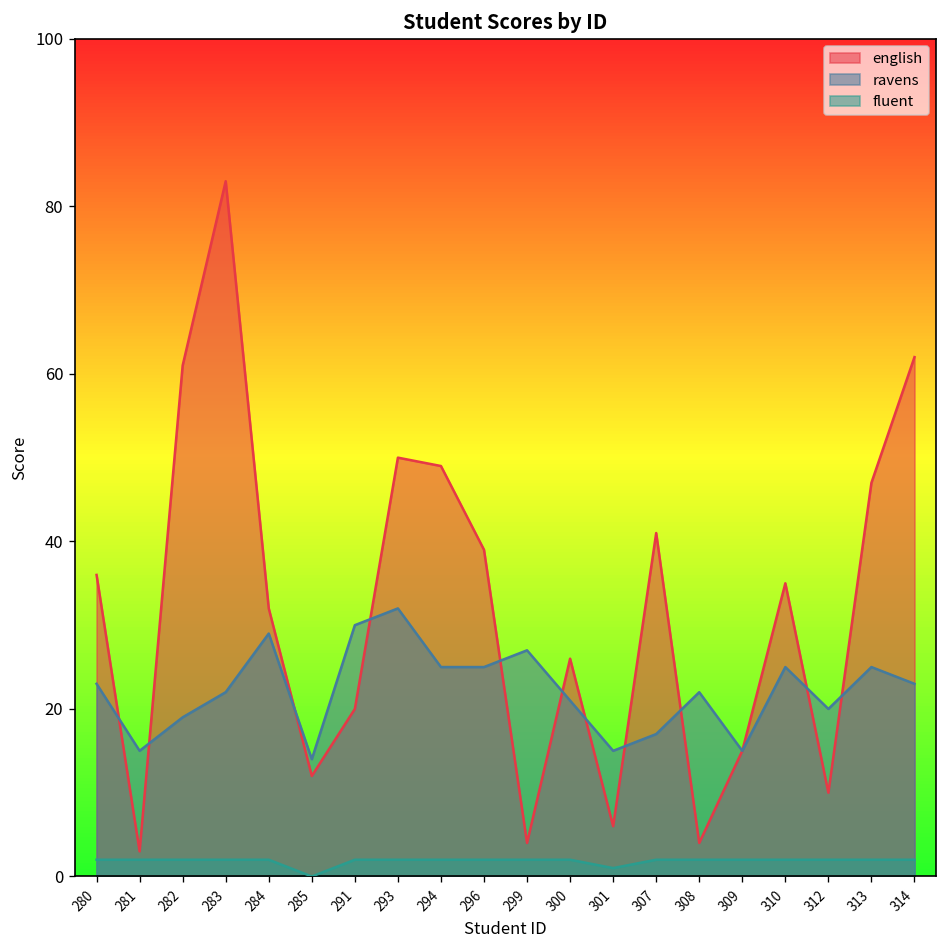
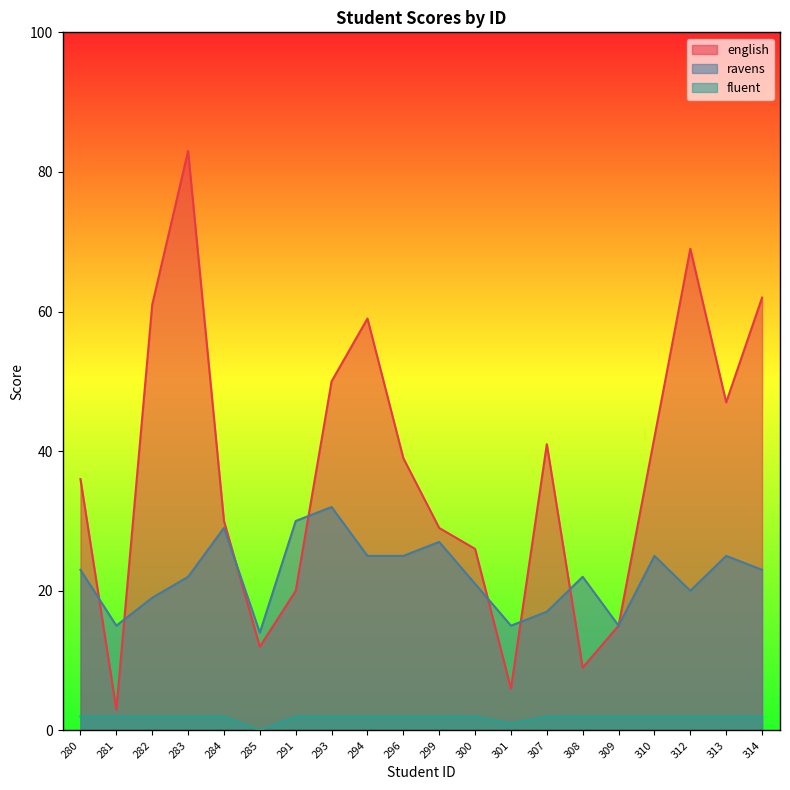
  {
    "english": {
      "280": 36,
      "281": 3,
      "282": 61,
      "283": 83,
-     "284": 32,
+     "284": 30,
      "285": 12,
      "291": 20,
      "293": 50,
-     "294": 49,
+     "294": 59,
      "296": 39,
-     "299": 4,
+     "299": 29,
      "300": 26,
      "301": 6,
      "307": 41,
-     "308": 4,
-     "310": 35,
-     "312": 10,
+     "308": 9,
+     "310": 42,
+     "312": 69,
      "313": 47,
      "314": 62
    }
  }
